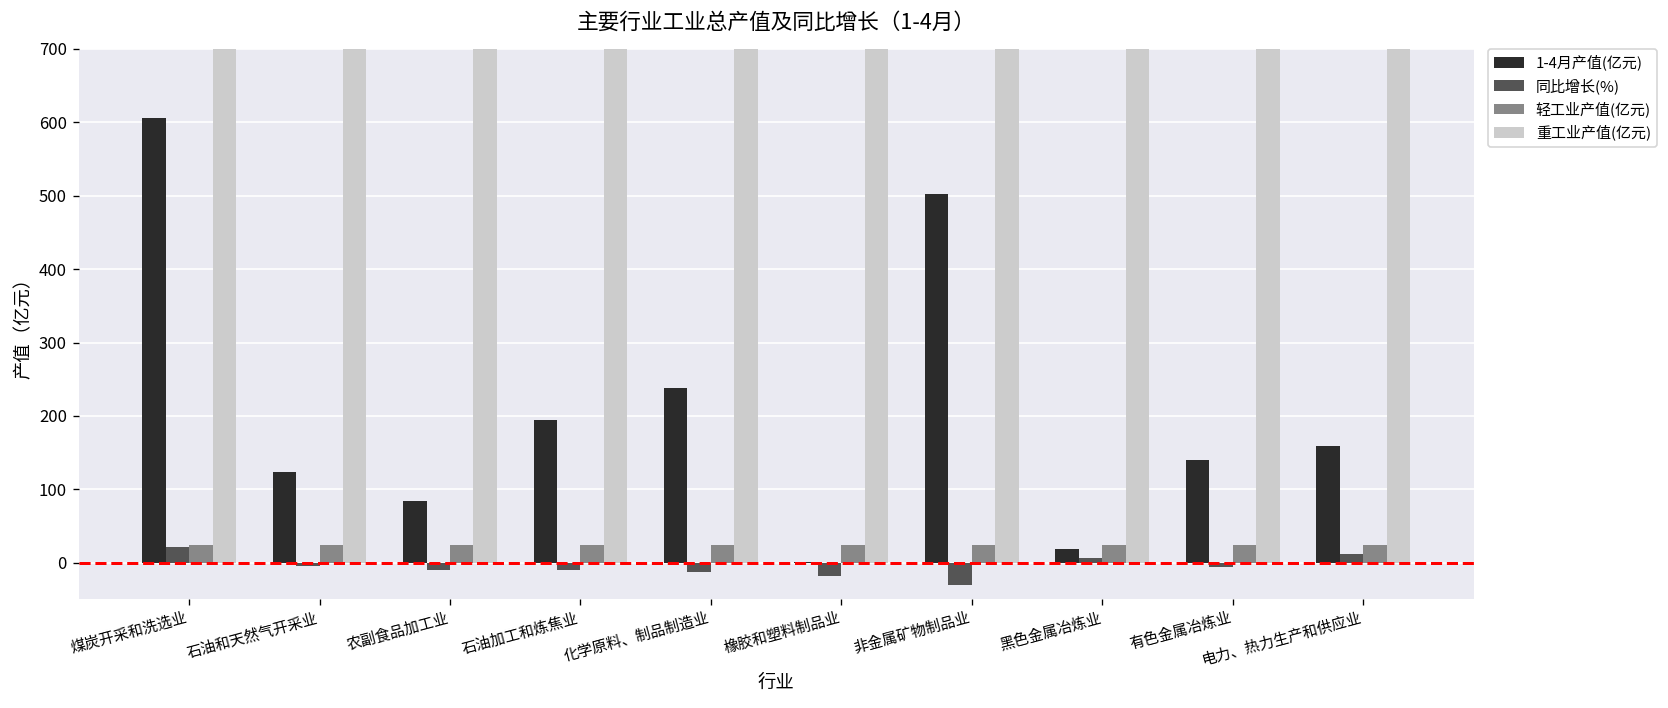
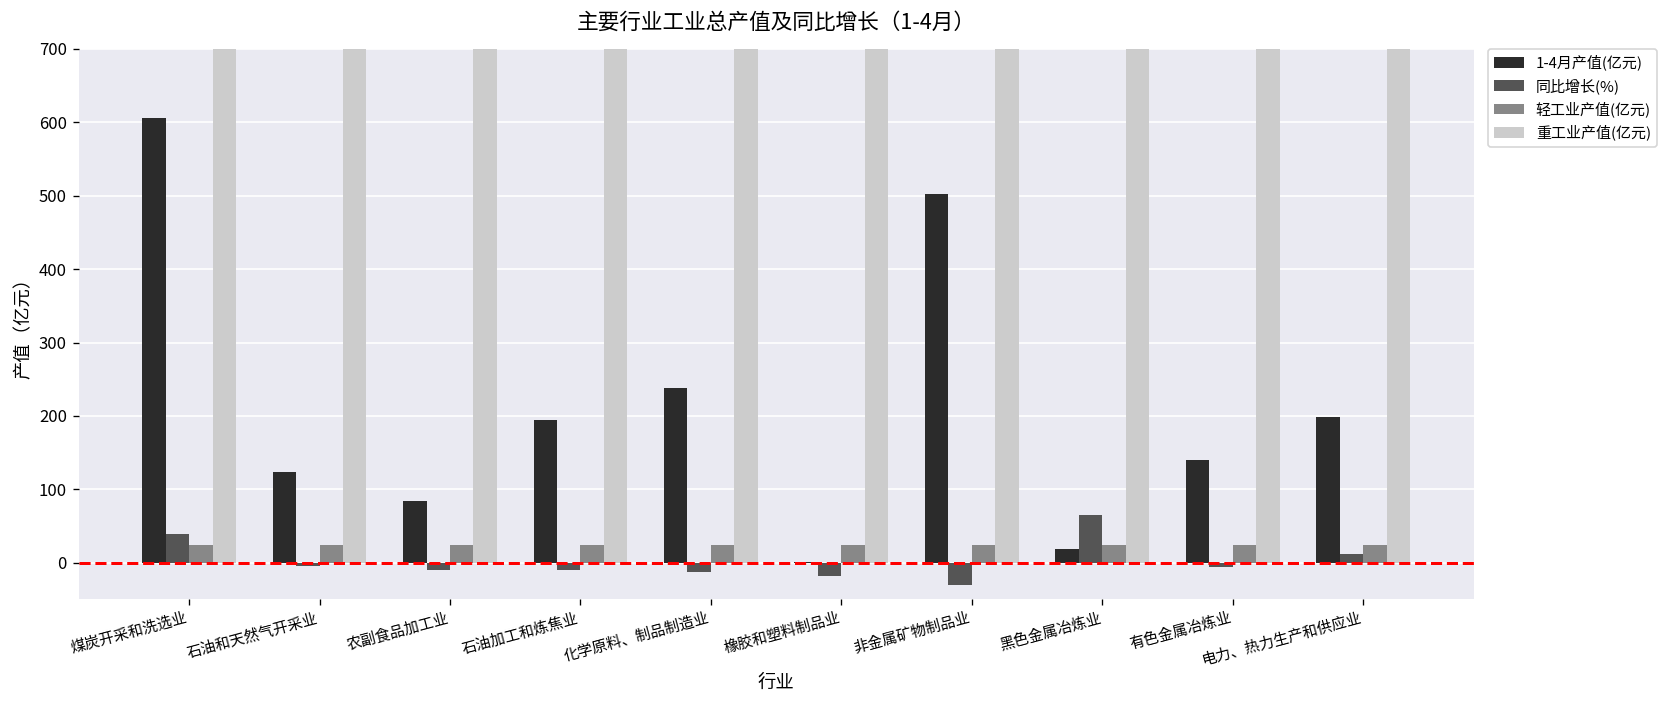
  {
    "1-4月产值(亿元)": {
      "煤炭开采和洗选业": 610,
      "石油和天然气开采业": 120,
      "农副食品加工业": 80,
      "石油加工和炼焦业": 190,
      "化学原料、制品制造业": 240,
      "非金属矿物制品业": 500,
      "黑色金属冶炼业": 20,
      "有色金属冶炼业": 140,
-     "电力、热力生产和供应业": 160
+     "电力、热力生产和供应业": 200
    },
    "同比增长(%)": {
-     "煤炭开采和洗选业": 20,
+     "煤炭开采和洗选业": 40,
      "石油和天然气开采业": 0,
      "农副食品加工业": -10,
      "石油加工和炼焦业": -10,
      "化学原料、制品制造业": -10,
      "橡胶和塑料制品业": -20,
      "非金属矿物制品业": -30,
-     "黑色金属冶炼业": 10,
+     "黑色金属冶炼业": 60,
      "有色金属冶炼业": -10,
      "电力、热力生产和供应业": 10
    },
    "轻工业产值(亿元)": {
      "煤炭开采和洗选业": 20,
      "石油和天然气开采业": 20,
      "农副食品加工业": 20,
      "石油加工和炼焦业": 20,
      "化学原料、制品制造业": 20,
      "橡胶和塑料制品业": 20,
      "非金属矿物制品业": 20,
      "黑色金属冶炼业": 20,
      "有色金属冶炼业": 20,
      "电力、热力生产和供应业": 20
    }
  }
